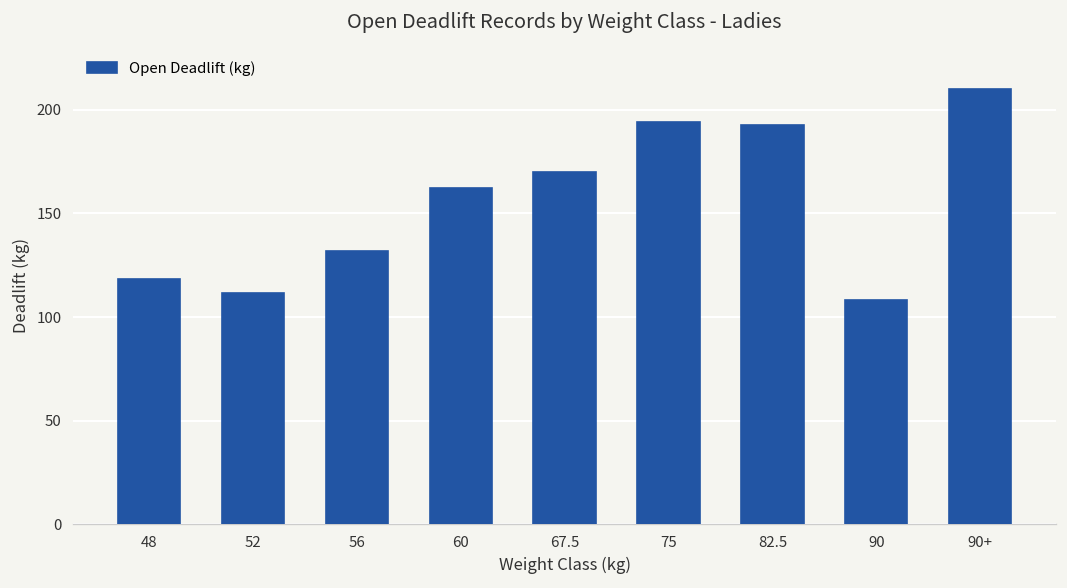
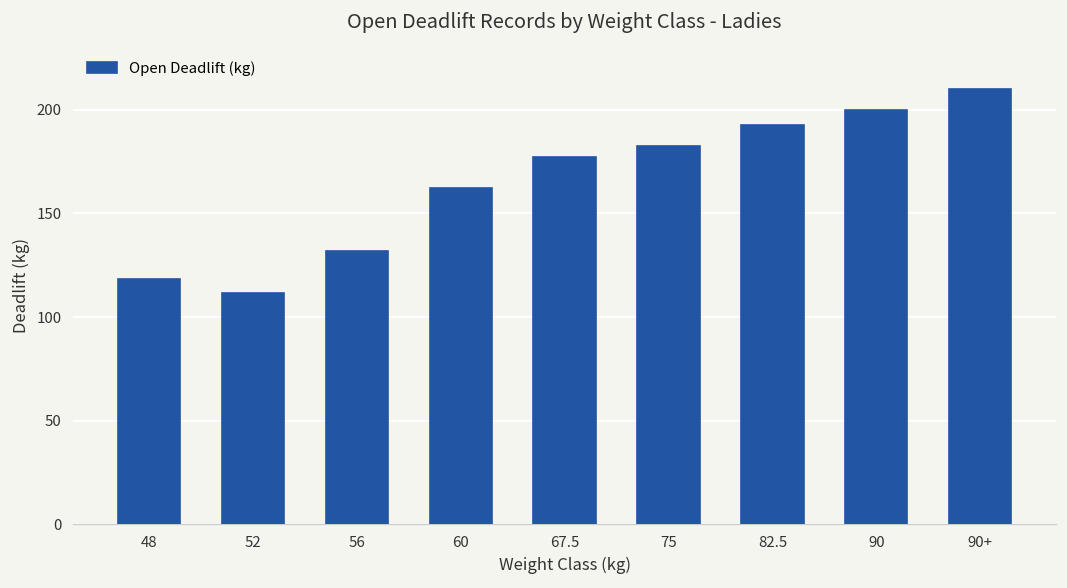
  {
    "48": 118,
    "52": 112,
    "56": 132,
    "60": 163,
-   "67.5": 170,
-   "75": 194,
+   "67.5": 177,
+   "75": 183,
    "82.5": 193,
-   "90": 108,
+   "90": 200,
    "90+": 210
  }
